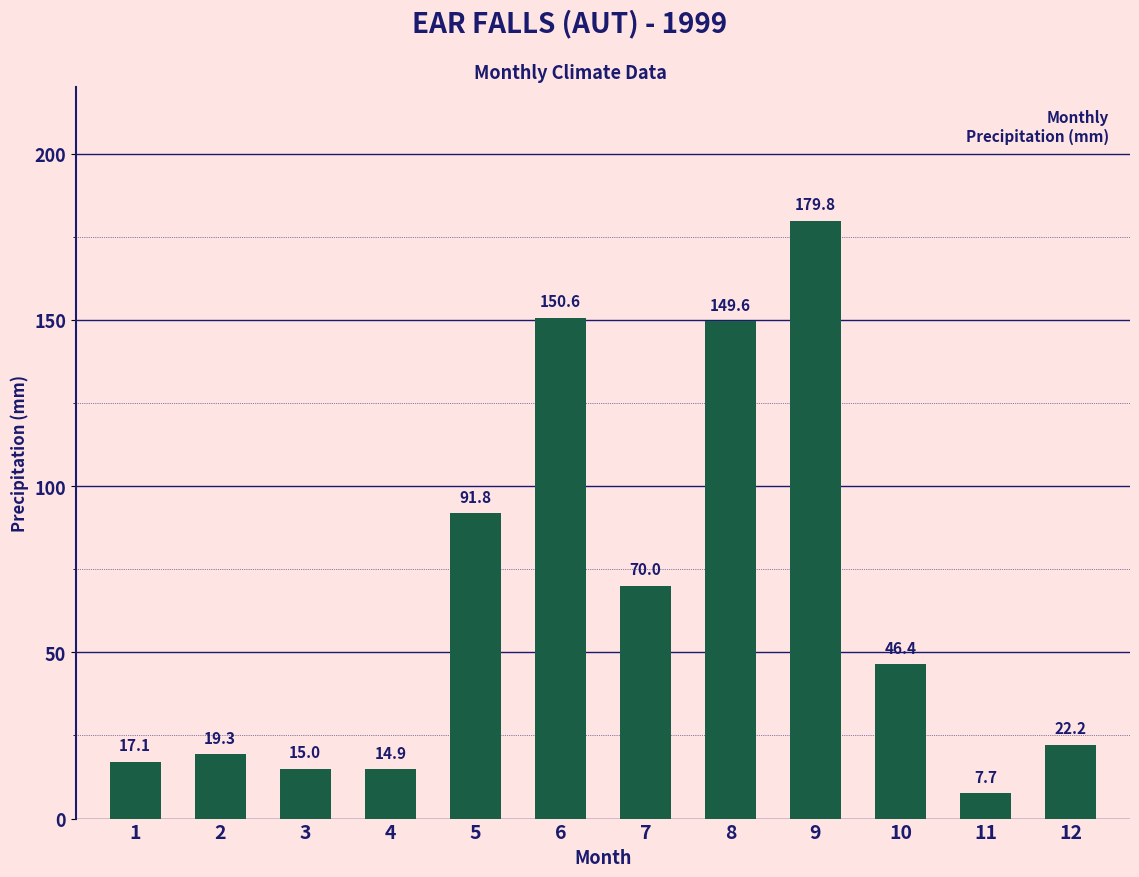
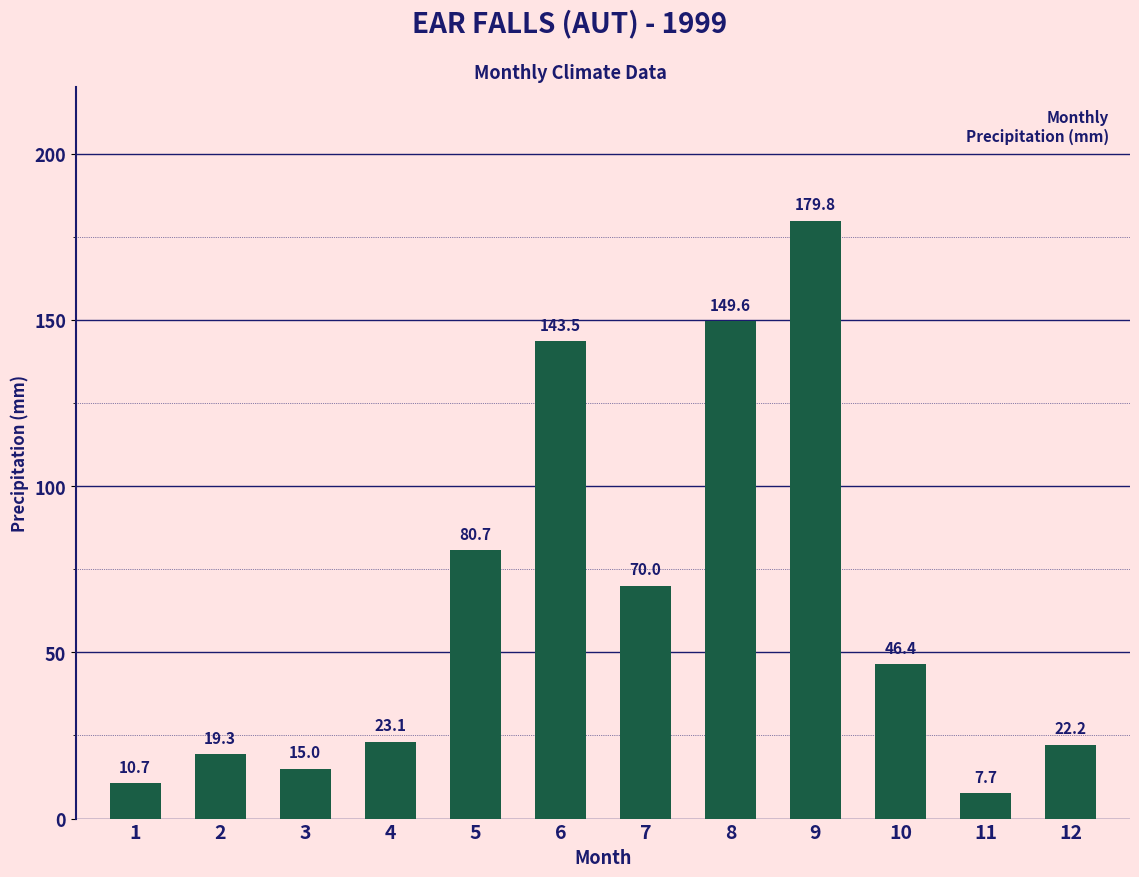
  {
-   "1": 17.1,
+   "1": 10.7,
    "2": 19.3,
    "3": 15.0,
-   "4": 14.9,
-   "5": 91.8,
-   "6": 150.6,
+   "4": 23.1,
+   "5": 80.7,
+   "6": 143.5,
    "7": 70.0,
    "8": 149.6,
    "9": 179.8,
    "10": 46.4,
    "11": 7.7,
    "12": 22.2
  }
